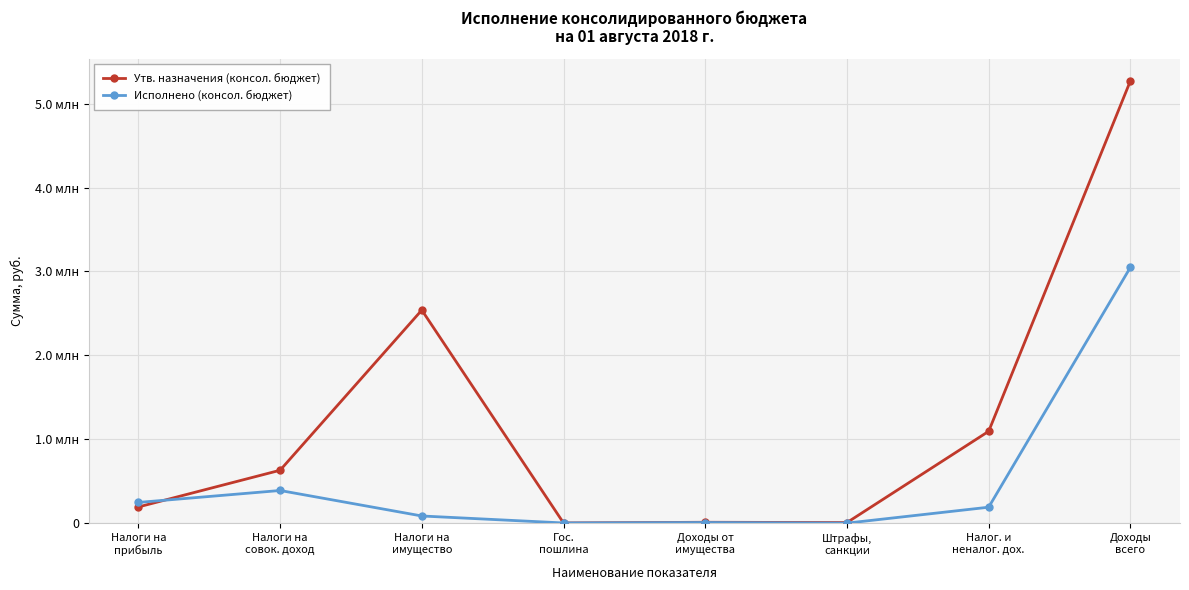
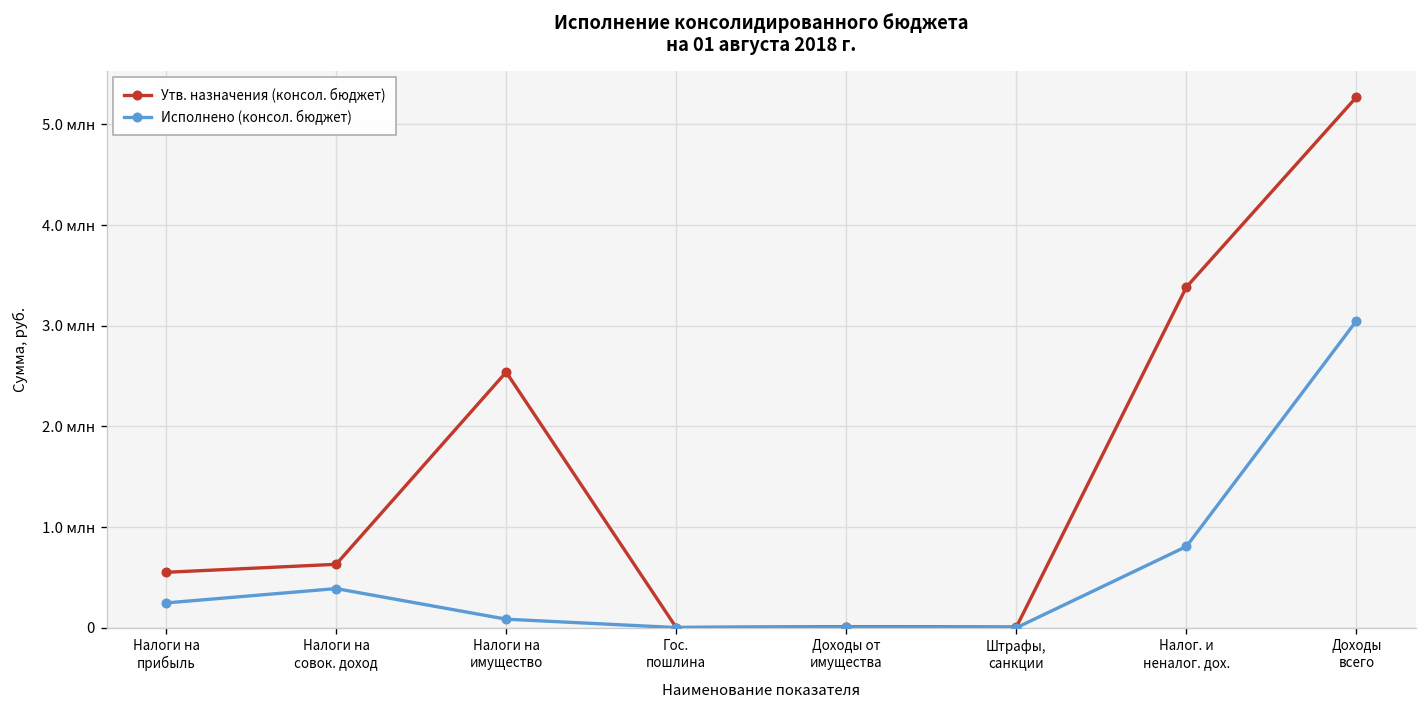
  {
    "Утв. назначения (консол. бюджет)": {
-     "Налоги на прибыль": "0.2 млн",
+     "Налоги на прибыль": "0.6 млн",
      "Налоги на совок. доход": "0.6 млн",
      "Налоги на имущество": "2.5 млн",
-     "Налог. и неналог. дох.": "1.1 млн",
+     "Налог. и неналог. дох.": "3.4 млн",
      "Доходы всего": "5.3 млн"
    },
    "Исполнено (консол. бюджет)": {
      "Налоги на прибыль": "0.2 млн",
      "Налоги на совок. доход": "0.4 млн",
      "Налоги на имущество": "0.1 млн",
-     "Налог. и неналог. дох.": "0.2 млн",
+     "Налог. и неналог. дох.": "0.8 млн",
      "Доходы всего": "3.0 млн"
    }
  }
